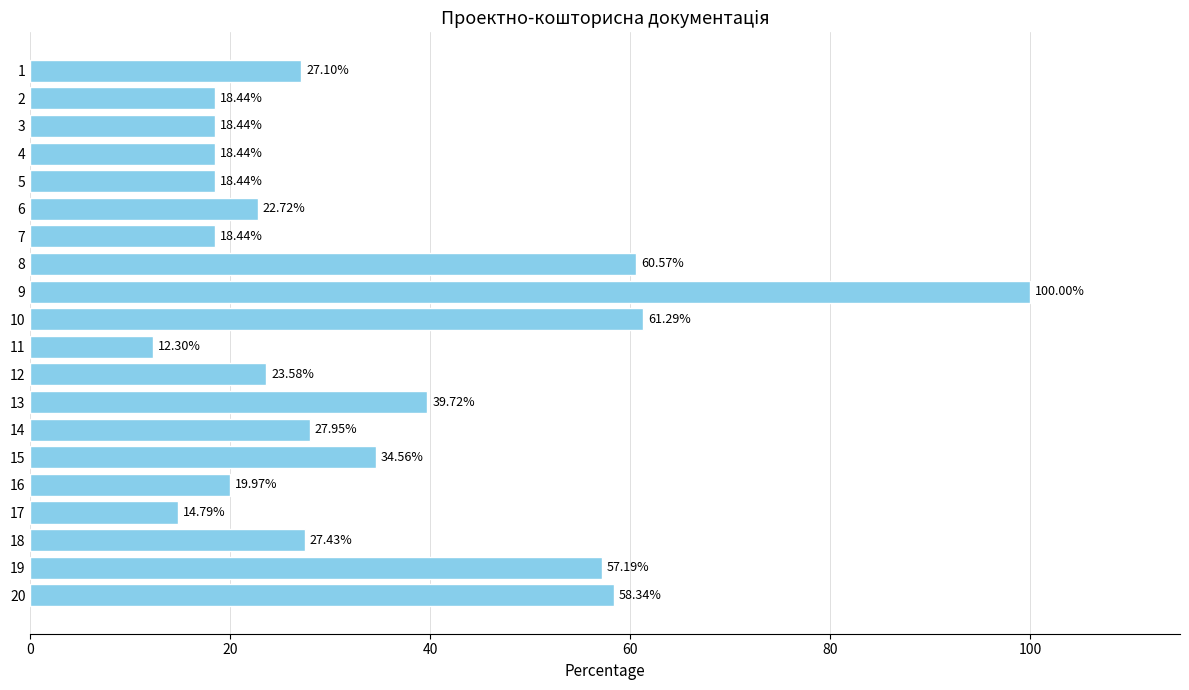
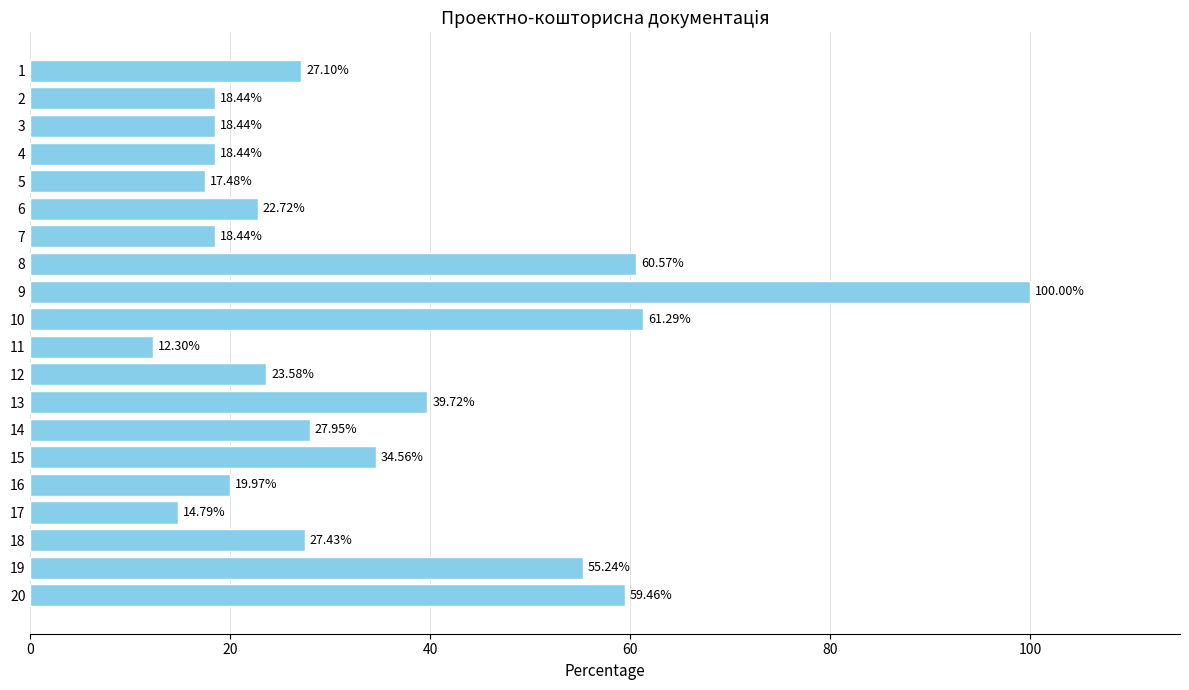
  {
    "1": "27.10%",
    "2": "18.44%",
    "3": "18.44%",
    "4": "18.44%",
-   "5": "18.44%",
+   "5": "17.48%",
    "6": "22.72%",
    "7": "18.44%",
    "8": "60.57%",
    "9": "100.00%",
    "10": "61.29%",
    "11": "12.30%",
    "12": "23.58%",
    "13": "39.72%",
    "14": "27.95%",
    "15": "34.56%",
    "16": "19.97%",
    "17": "14.79%",
    "18": "27.43%",
-   "19": "57.19%",
-   "20": "58.34%"
+   "19": "55.24%",
+   "20": "59.46%"
  }
